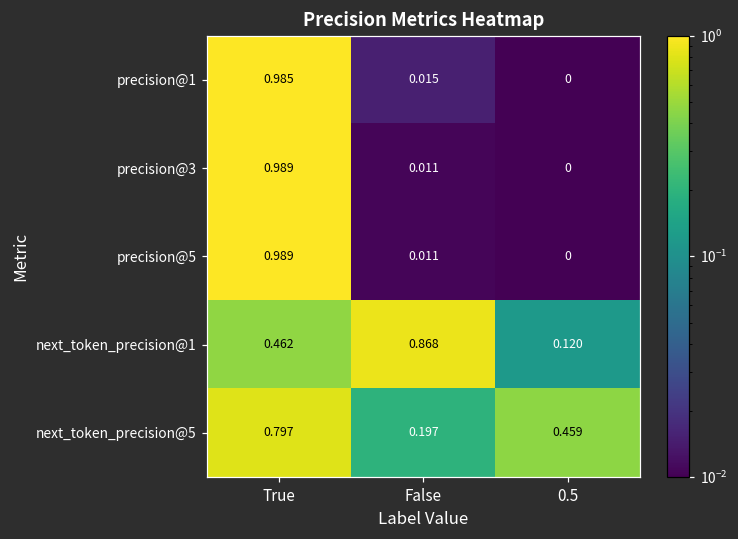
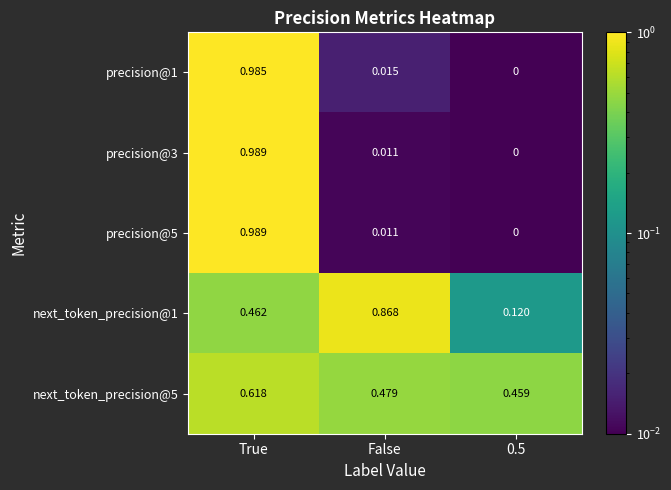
  {
    "precision@1": {
      "True": 0.985,
      "False": 0.015,
      "0.5": 0
    },
    "precision@3": {
      "True": 0.989,
      "False": 0.011,
      "0.5": 0
    },
    "precision@5": {
      "True": 0.989,
      "False": 0.011,
      "0.5": 0
    },
    "next_token_precision@1": {
      "True": 0.462,
      "False": 0.868,
      "0.5": 0.120
    },
    "next_token_precision@5": {
-     "True": 0.797,
-     "False": 0.197,
+     "True": 0.618,
+     "False": 0.479,
      "0.5": 0.459
    }
  }
